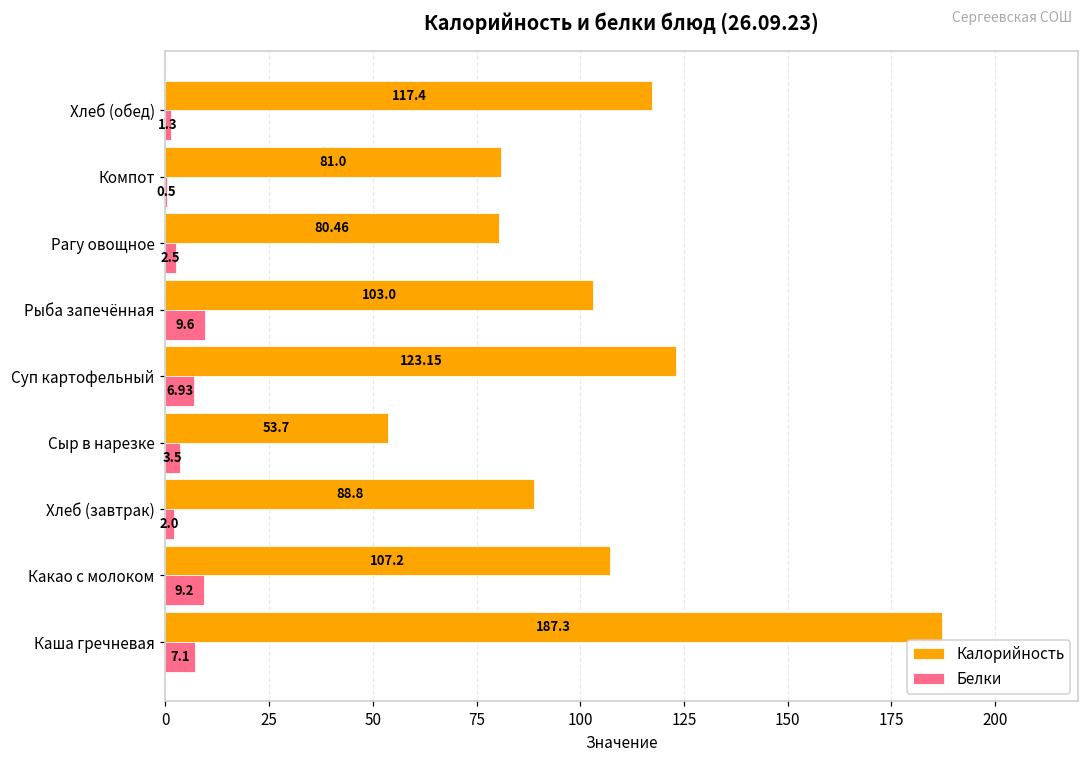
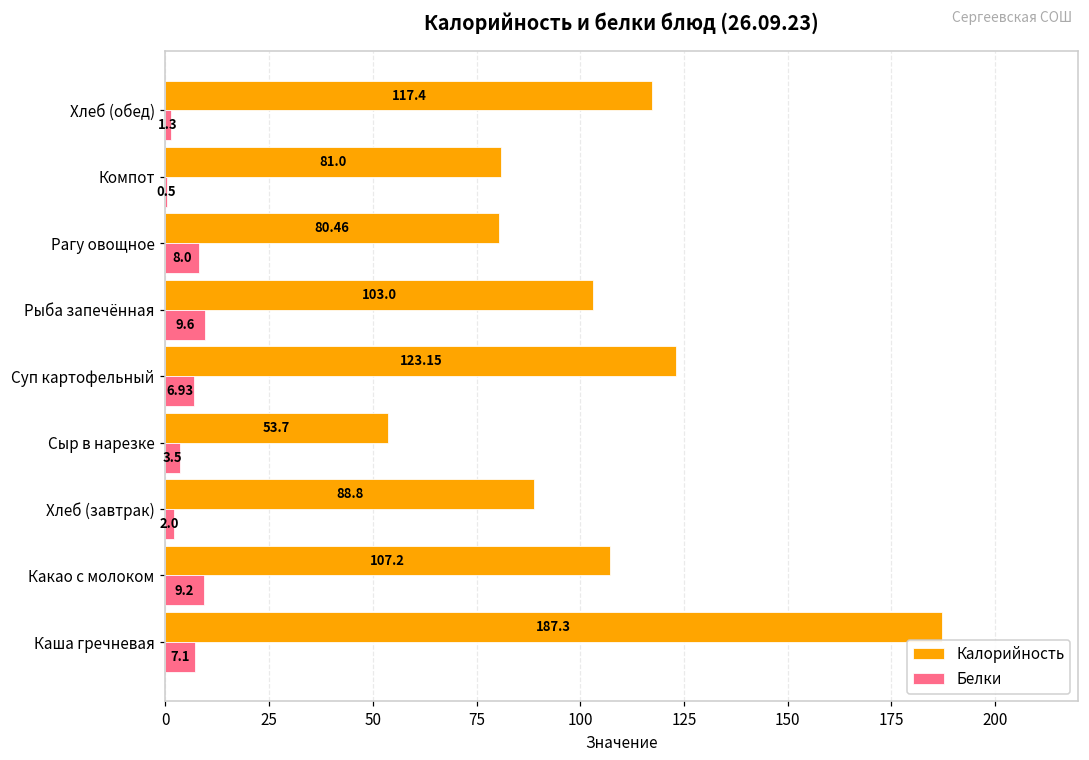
  {
    "Калорийность": {
      "Хлеб (обед)": 117.4,
      "Компот": 81.0,
      "Рагу овощное": 80.46,
      "Рыба запечённая": 103.0,
      "Суп картофельный": 123.15,
      "Сыр в нарезке": 53.7,
      "Хлеб (завтрак)": 88.8,
      "Какао с молоком": 107.2,
      "Каша гречневая": 187.3
    },
    "Белки": {
      "Хлеб (обед)": 1.3,
      "Компот": 0.5,
-     "Рагу овощное": 2.5,
+     "Рагу овощное": 8.0,
      "Рыба запечённая": 9.6,
      "Суп картофельный": 6.93,
      "Сыр в нарезке": 3.5,
      "Хлеб (завтрак)": 2.0,
      "Какао с молоком": 9.2,
      "Каша гречневая": 7.1
    }
  }
